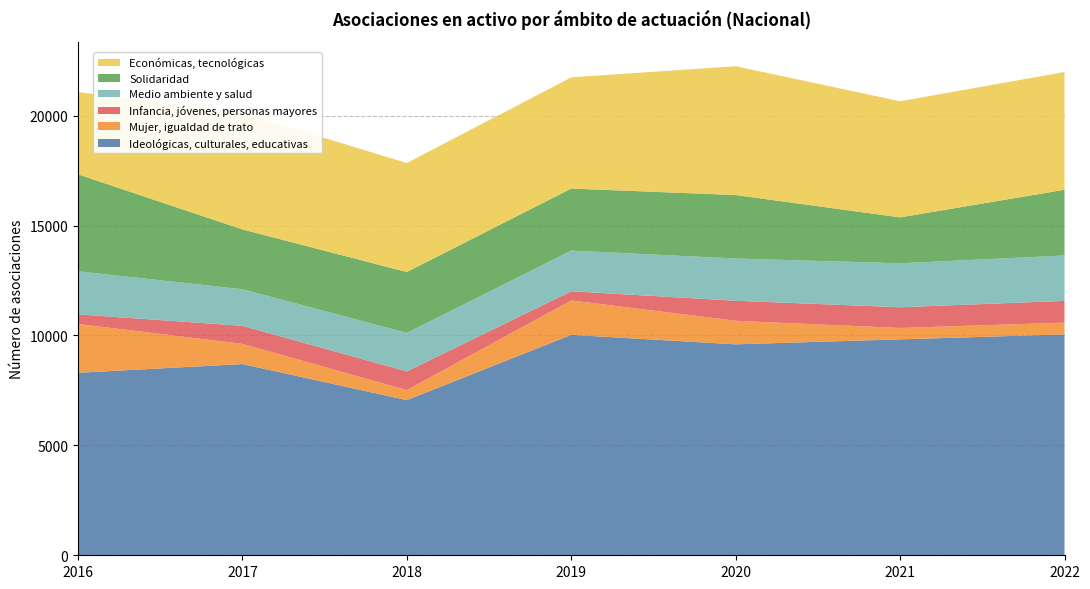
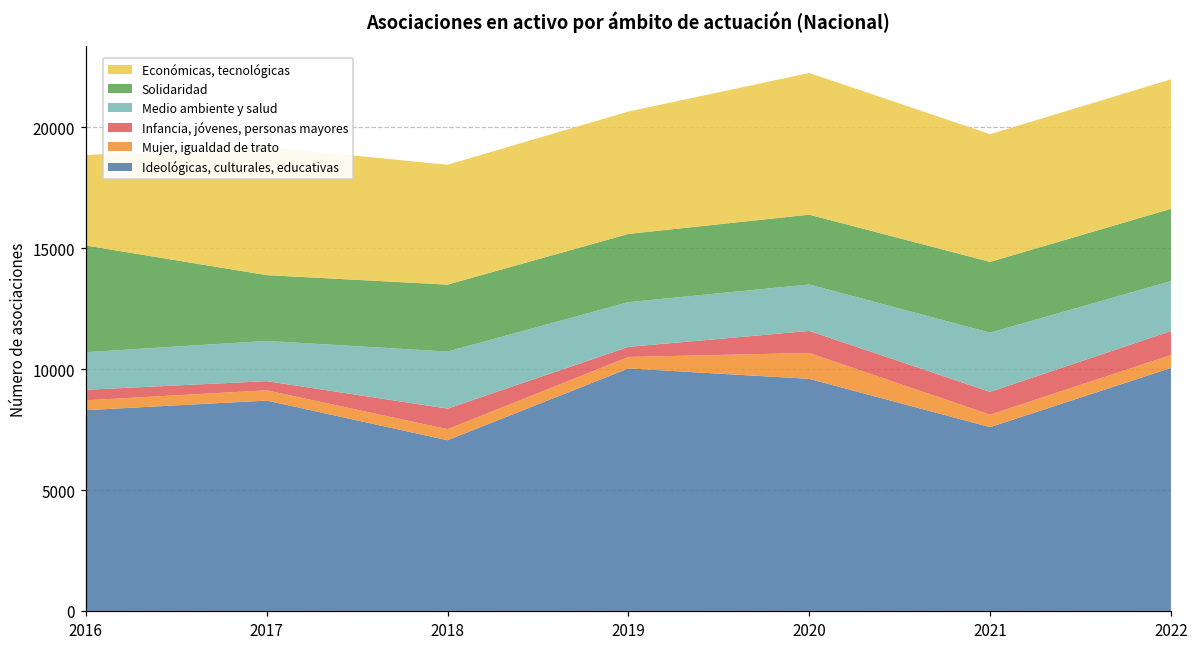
  {
    "Ideológicas, culturales, educativas": {
      "2016": 8300,
      "2017": 8700,
      "2018": 7100,
      "2019": 10000,
      "2020": 9600,
-     "2021": 9800,
+     "2021": 7600,
      "2022": 10000
    },
    "Mujer, igualdad de trato": {
-     "2016": 2200,
-     "2017": 900,
+     "2016": 400,
+     "2017": 400,
      "2018": 500,
-     "2019": 1600,
+     "2019": 500,
      "2020": 1100,
      "2021": 500,
      "2022": 500
    },
    "Infancia, jóvenes, personas mayores": {
      "2016": 400,
-     "2017": 800,
+     "2017": 400,
      "2018": 900,
      "2019": 400,
      "2020": 900,
      "2021": 900,
      "2022": 1000
    },
    "Medio ambiente y salud": {
-     "2016": 2000,
+     "2016": 1600,
      "2017": 1700,
-     "2018": 1800,
+     "2018": 2400,
      "2019": 1900,
      "2020": 1900,
-     "2021": 2000,
+     "2021": 2400,
      "2022": 2100
    },
    "Solidaridad": {
      "2016": 4400,
      "2017": 2700,
      "2018": 2800,
      "2019": 2800,
      "2020": 2900,
-     "2021": 2100,
+     "2021": 2900,
      "2022": 3000
    },
    "Económicas, tecnológicas": {
      "2016": 3700,
      "2018": 5000,
      "2019": 5100,
      "2020": 5900,
      "2021": 5300,
      "2022": 5400
    }
  }
